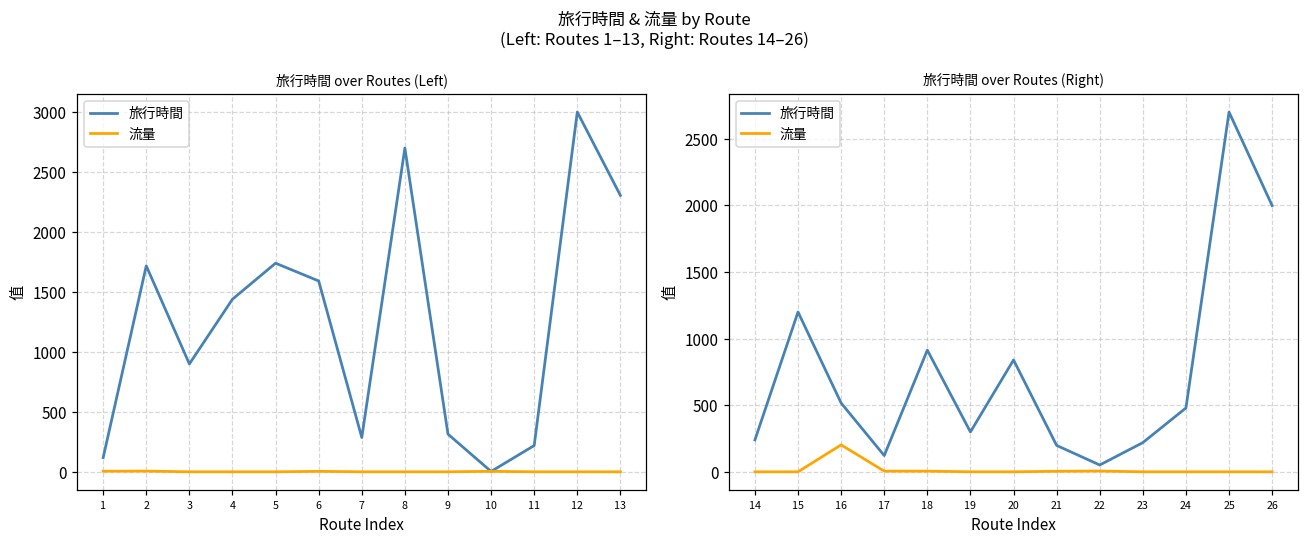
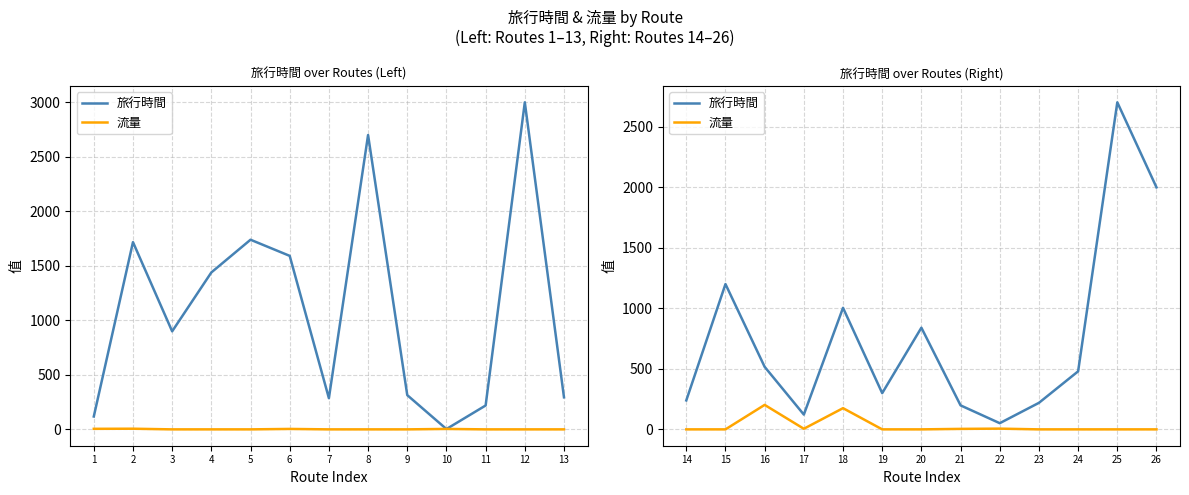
  {
    "旅行時間 over Routes (Left)": {
      "旅行時間": {
        "1": 120,
        "2": 1720,
        "3": 900,
        "4": 1440,
        "5": 1740,
        "6": 1590,
        "7": 290,
        "8": 2700,
        "9": 320,
        "11": 220,
        "12": 3000,
-       "13": 2310
+       "13": 300
      },
      "流量": {
        "1": 10,
        "2": 10,
        "3": 0,
        "4": 0,
        "5": 0,
        "6": 10,
        "7": 0,
        "8": 0,
        "9": 0,
        "11": 0,
        "12": 0,
        "13": 0
      }
    },
    "旅行時間 over Routes (Right)": {
      "旅行時間": {
        "14": 240,
        "15": 1200,
        "16": 520,
        "17": 120,
-       "18": 910,
+       "18": 1000,
        "19": 300,
        "20": 840,
        "21": 200,
        "22": 50,
        "23": 220,
        "24": 480,
        "25": 2700,
        "26": 2000
      },
      "流量": {
        "14": 0,
        "15": 0,
        "16": 200,
        "17": 10,
-       "18": 10,
+       "18": 180,
        "19": 0,
        "20": 0,
        "21": 10,
        "22": 10,
        "23": 0,
        "24": 0,
        "25": 0,
        "26": 0
      }
    }
  }
